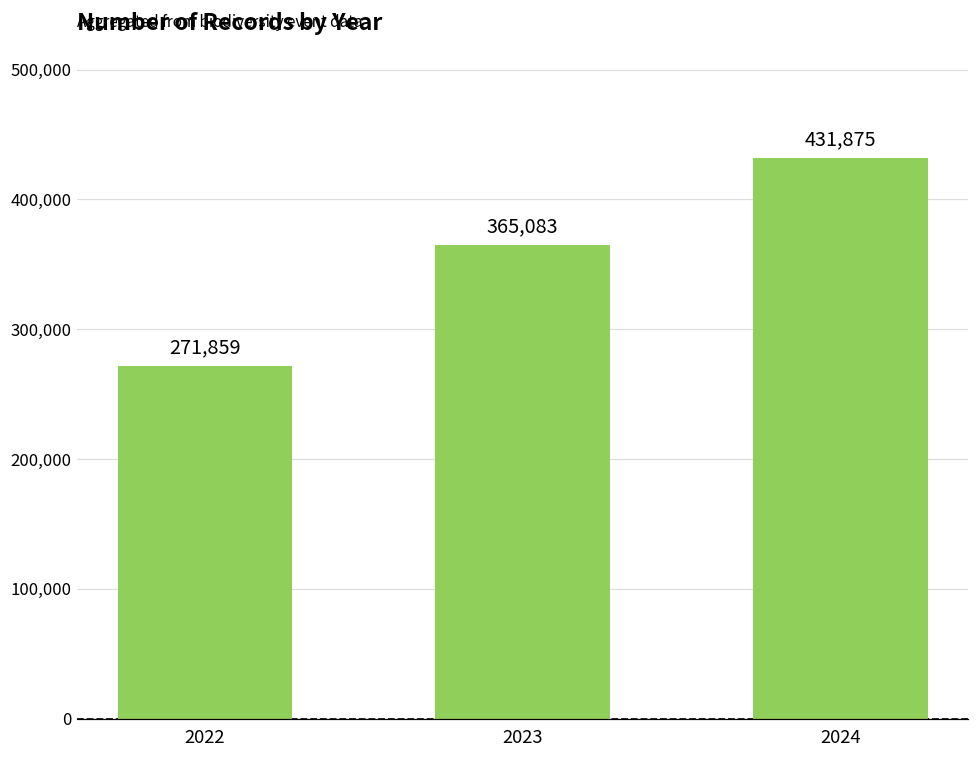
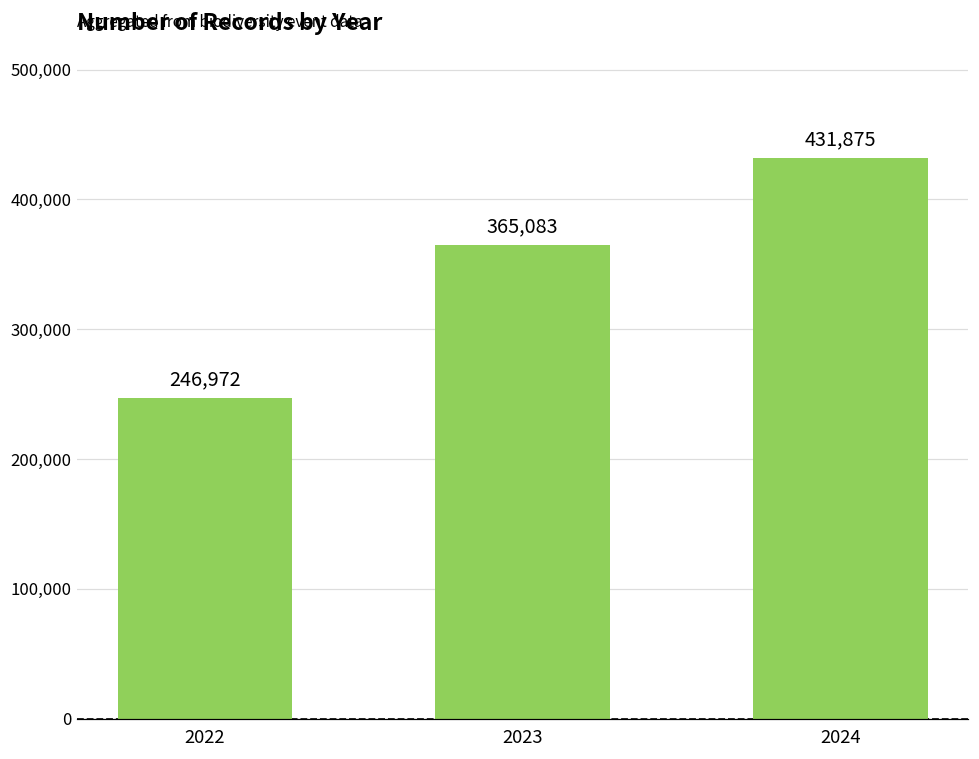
  {
-   "2022": "271,859",
+   "2022": "246,972",
    "2023": "365,083",
    "2024": "431,875"
  }
